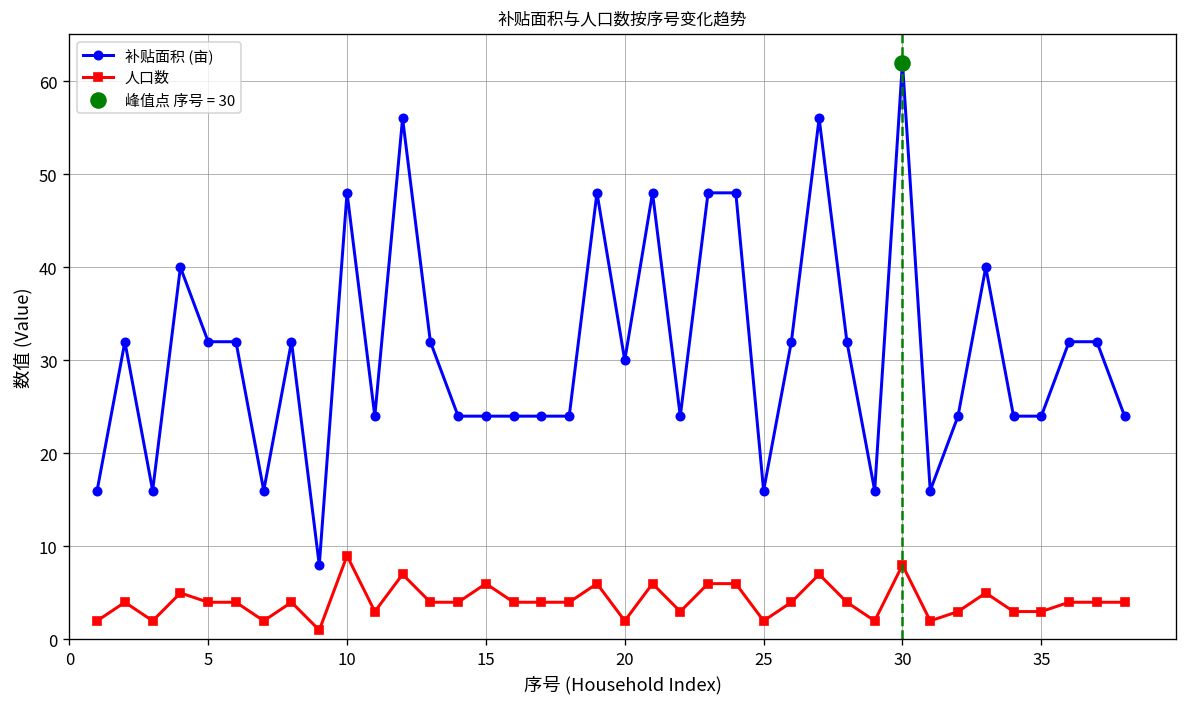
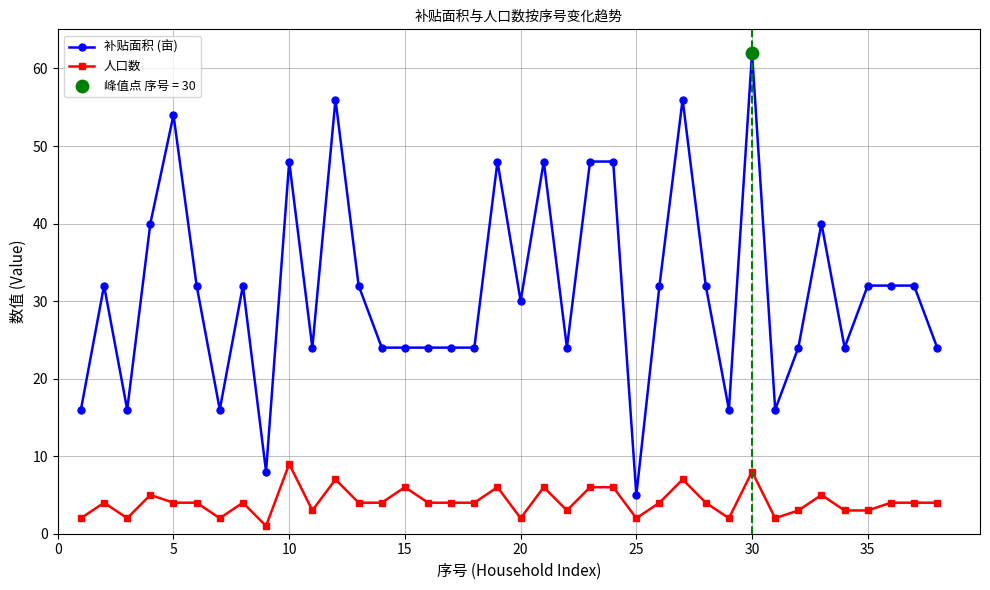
  {
    "补贴面积 (亩)": {
-     "5": 32,
+     "5": 54,
      "10": 48,
      "15": 24,
      "20": 30,
-     "25": 16,
-     "35": 24
+     "25": 5,
+     "35": 32
    },
    "人口数": {
      "5": 4,
      "10": 9,
      "15": 6,
      "20": 2,
      "25": 2,
      "30": 8,
      "35": 3
    }
  }
